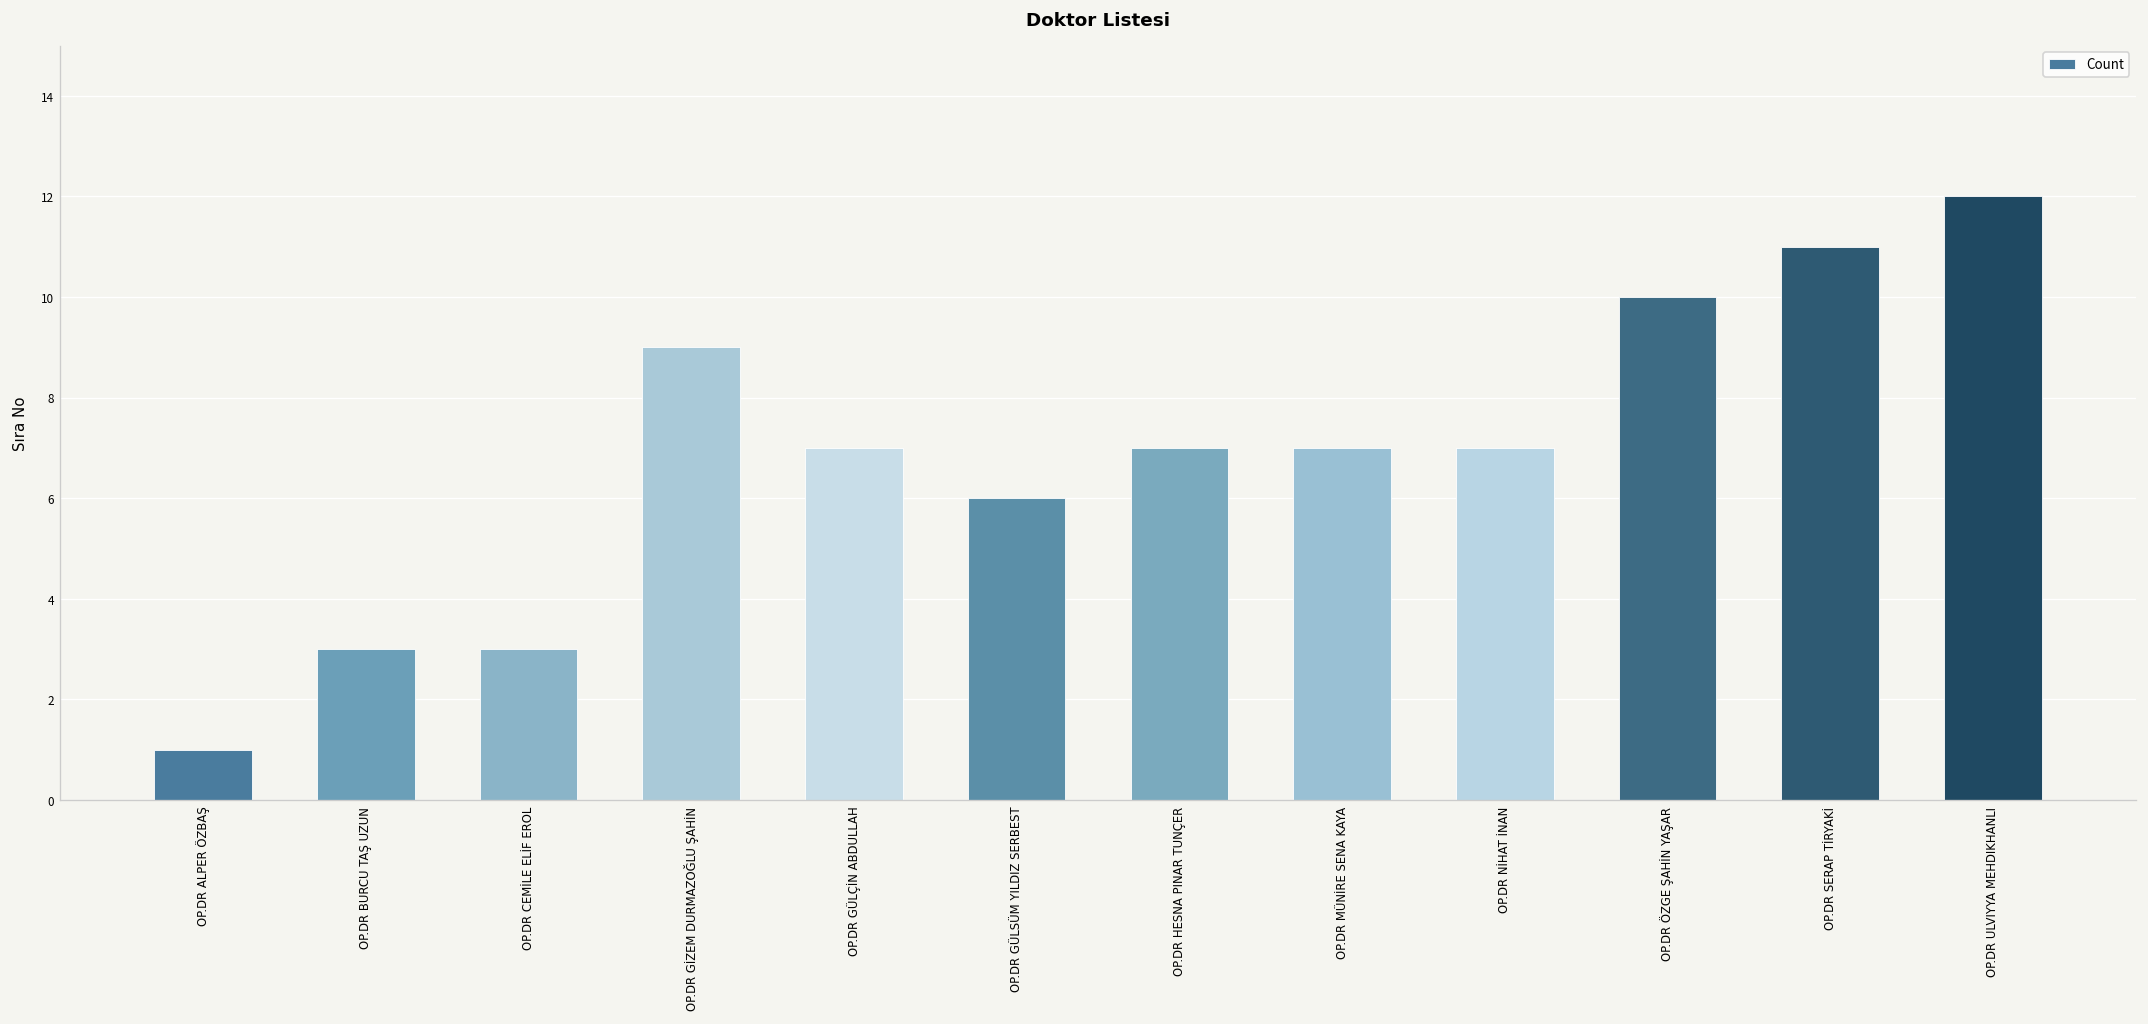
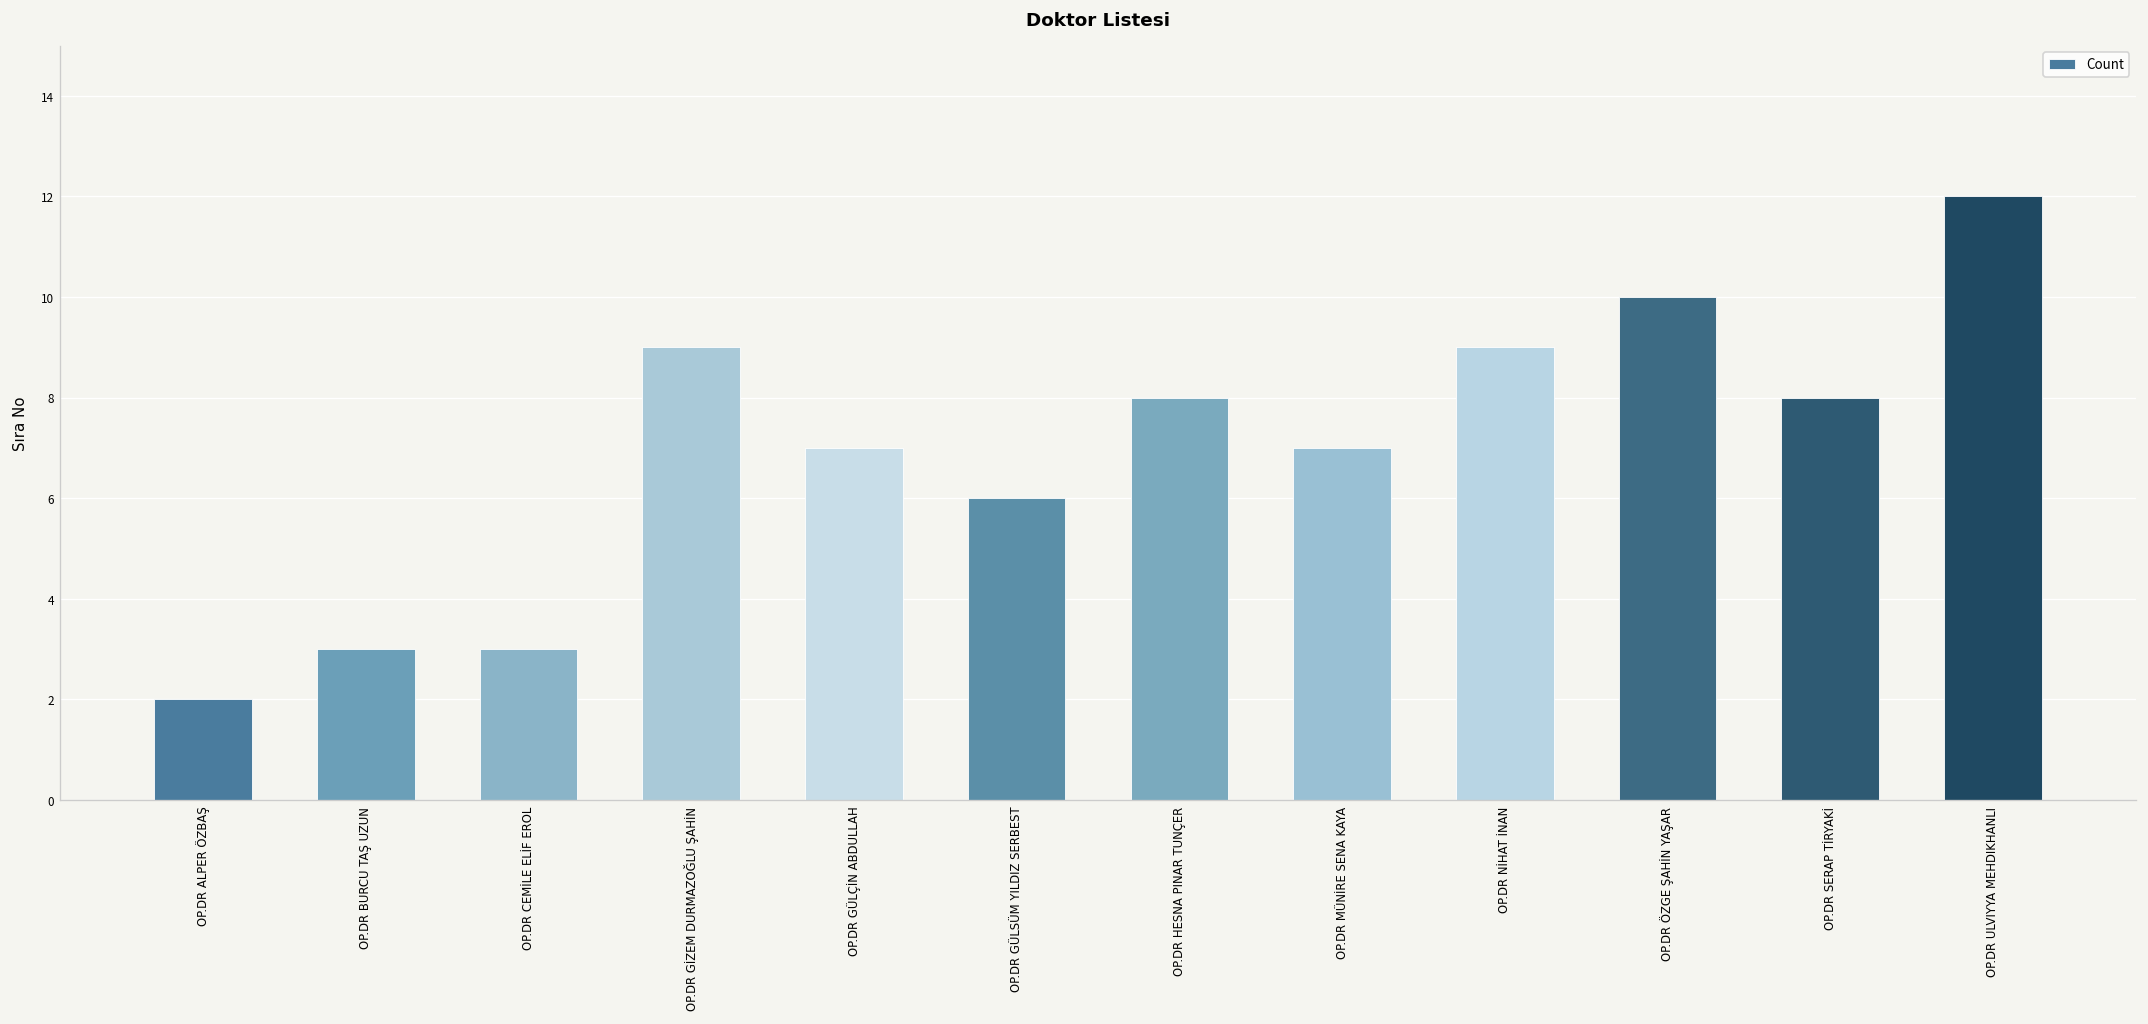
  {
-   "OP.DR ALPER ÖZBAŞ": 1,
+   "OP.DR ALPER ÖZBAŞ": 2,
    "OP.DR BURCU TAŞ UZUN": 3,
    "OP.DR CEMİLE ELİF EROL": 3,
    "OP.DR GİZEM DURMAZOĞLU ŞAHİN": 9,
    "OP.DR GÜLÇİN ABDULLAH": 7,
    "OP.DR GÜLSÜM YILDIZ SERBEST": 6,
-   "OP.DR HESNA PINAR TUNÇER": 7,
+   "OP.DR HESNA PINAR TUNÇER": 8,
    "OP.DR MÜNİRE SENA KAYA": 7,
-   "OP.DR NİHAT İNAN": 7,
+   "OP.DR NİHAT İNAN": 9,
    "OP.DR ÖZGE ŞAHİN YAŞAR": 10,
-   "OP.DR SERAP TİRYAKİ": 11,
+   "OP.DR SERAP TİRYAKİ": 8,
    "OP.DR ULVIYYA MEHDIKHANLI": 12
  }
